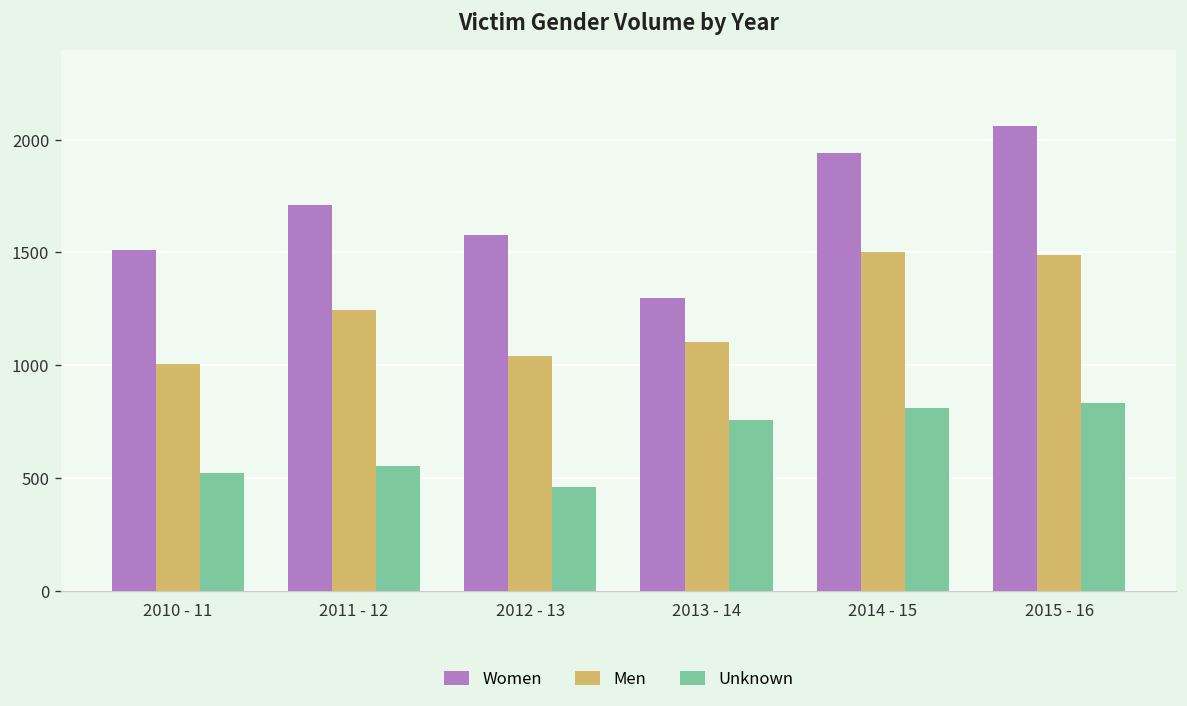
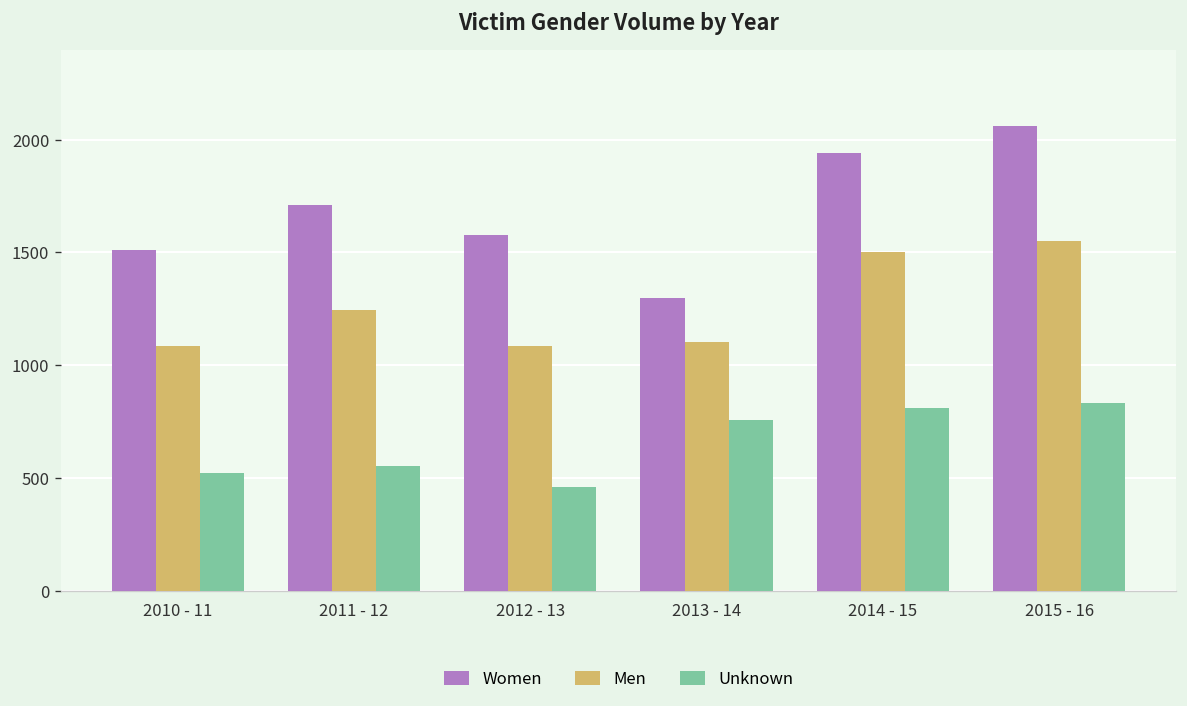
  {
    "Women": {
      "2010 - 11": 1510,
      "2011 - 12": 1710,
      "2012 - 13": 1580,
      "2013 - 14": 1300,
      "2014 - 15": 1940,
      "2015 - 16": 2060
    },
    "Men": {
-     "2010 - 11": 1010,
+     "2010 - 11": 1090,
      "2011 - 12": 1250,
-     "2012 - 13": 1040,
+     "2012 - 13": 1090,
      "2013 - 14": 1100,
      "2014 - 15": 1500,
-     "2015 - 16": 1490
+     "2015 - 16": 1550
    },
    "Unknown": {
      "2010 - 11": 520,
      "2011 - 12": 550,
      "2012 - 13": 460,
      "2013 - 14": 760,
      "2014 - 15": 810,
      "2015 - 16": 830
    }
  }
